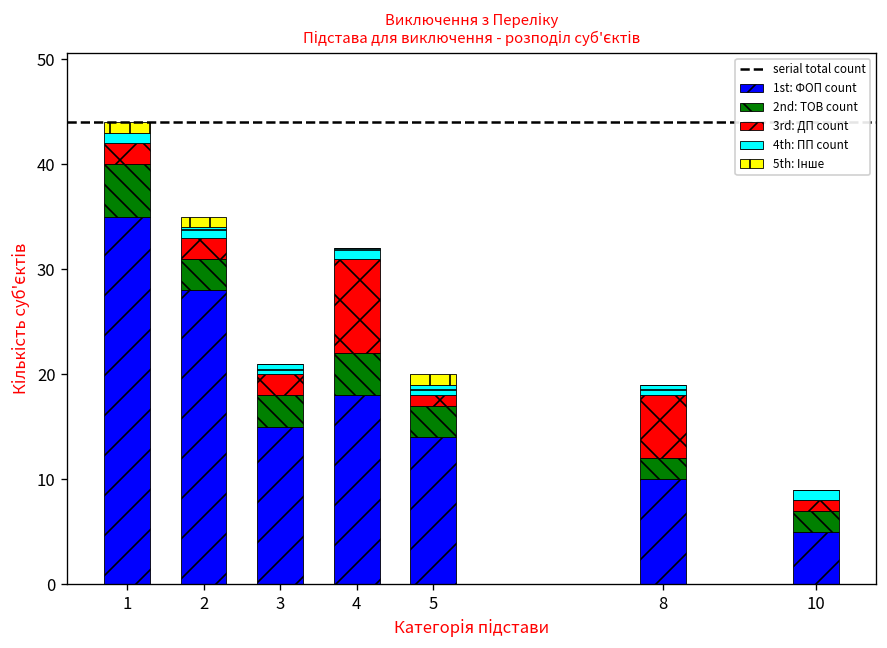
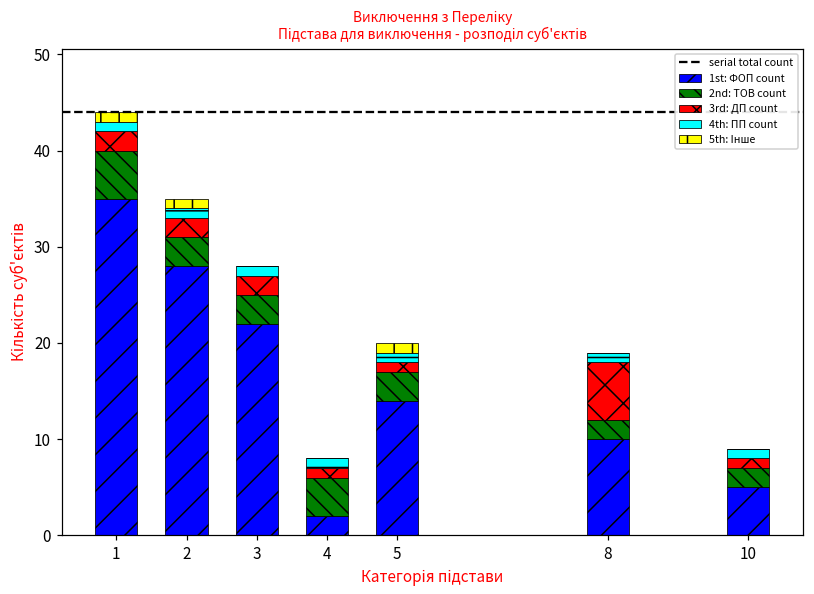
  {
    "1st: ФОП count": {
      "1": 35,
      "2": 28,
-     "3": 15,
-     "4": 18,
+     "3": 22,
+     "4": 2,
      "5": 14,
      "8": 10,
      "10": 5
    },
    "2nd: ТОВ count": {
      "1": 5,
      "2": 3,
      "3": 3,
      "4": 4,
      "5": 3,
      "8": 2,
      "10": 2
    },
    "3rd: ДП count": {
      "1": 2,
      "2": 2,
      "3": 2,
-     "4": 9,
+     "4": 1,
      "5": 1,
      "8": 6,
      "10": 1
    },
    "4th: ПП count": {
      "1": 1,
      "2": 1,
      "3": 1,
      "4": 1,
      "5": 1,
      "8": 1,
      "10": 1
    },
    "5th: Інше": {
      "1": 1,
      "2": 1,
      "3": 0,
      "4": 0,
      "5": 1,
      "8": 0,
      "10": 0
    }
  }
